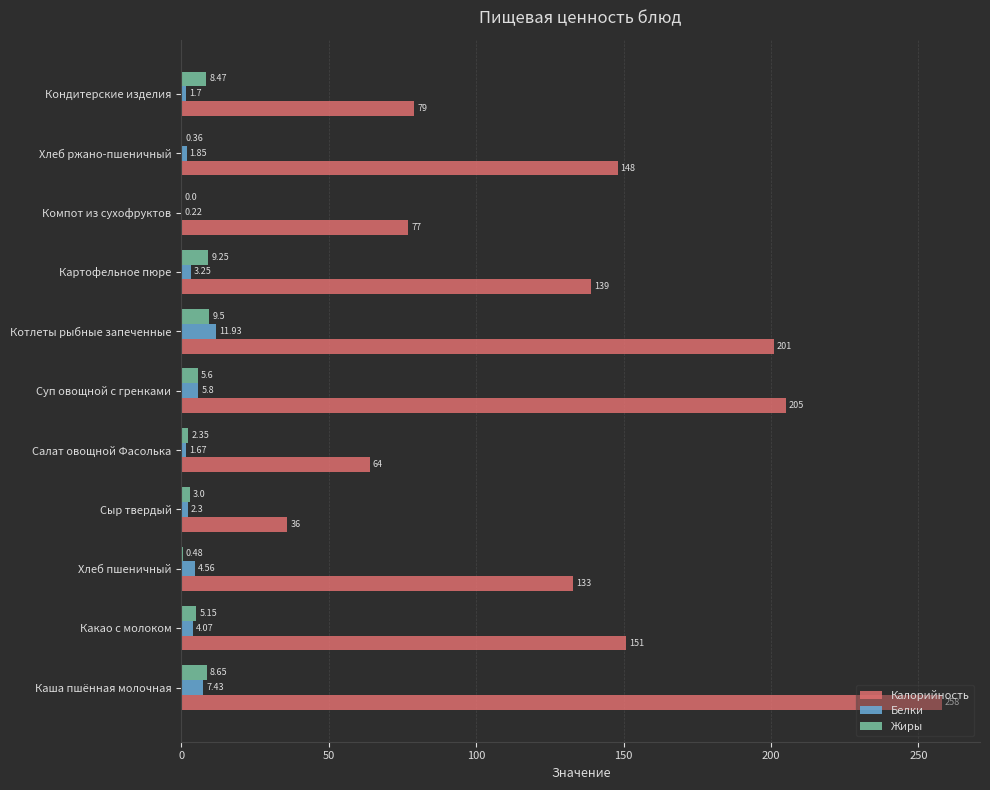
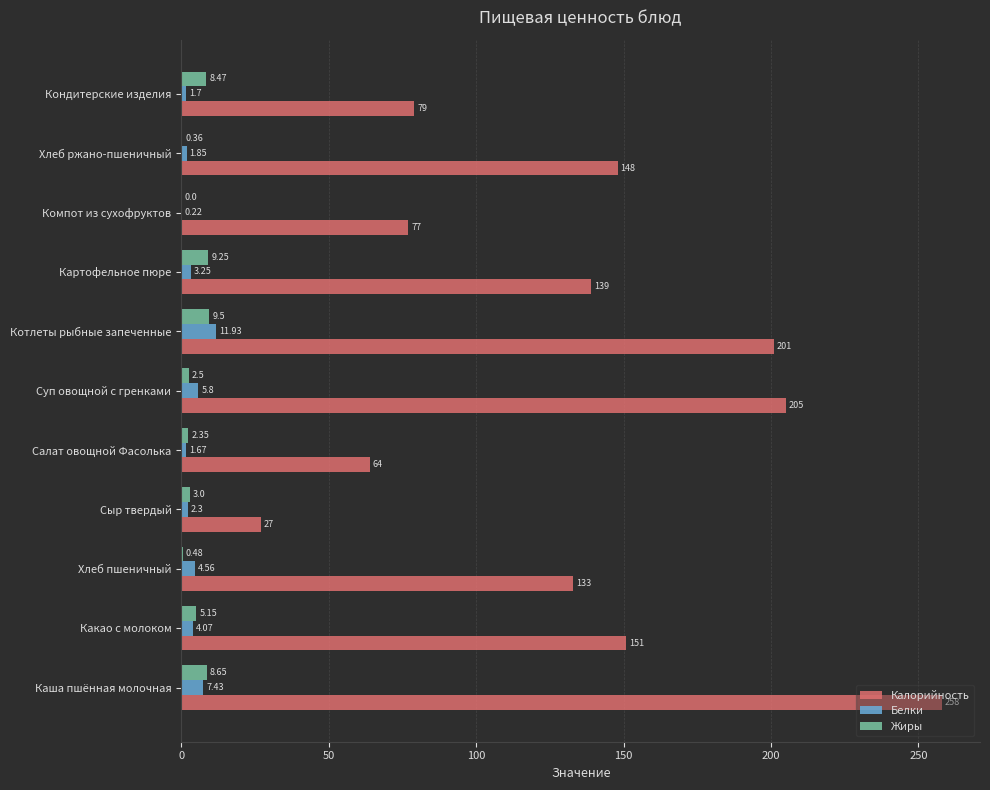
  {
    "Калорийность": {
      "Кондитерские изделия": 79,
      "Хлеб ржано-пшеничный": 148,
      "Компот из сухофруктов": 77,
      "Картофельное пюре": 139,
      "Котлеты рыбные запеченные": 201,
      "Суп овощной с гренками": 205,
      "Салат овощной Фасолька": 64,
-     "Сыр твердый": 36,
+     "Сыр твердый": 27,
      "Хлеб пшеничный": 133,
      "Какао с молоком": 151
    },
    "Белки": {
      "Кондитерские изделия": 1.7,
      "Хлеб ржано-пшеничный": 1.85,
      "Компот из сухофруктов": 0.22,
      "Картофельное пюре": 3.25,
      "Котлеты рыбные запеченные": 11.93,
      "Суп овощной с гренками": 5.8,
      "Салат овощной Фасолька": 1.67,
      "Сыр твердый": 2.3,
      "Хлеб пшеничный": 4.56,
      "Какао с молоком": 4.07,
      "Каша пшённая молочная": 7.43
    },
    "Жиры": {
      "Кондитерские изделия": 8.47,
      "Хлеб ржано-пшеничный": 0.36,
      "Компот из сухофруктов": 0.0,
      "Картофельное пюре": 9.25,
      "Котлеты рыбные запеченные": 9.5,
-     "Суп овощной с гренками": 5.6,
+     "Суп овощной с гренками": 2.5,
      "Салат овощной Фасолька": 2.35,
      "Сыр твердый": 3.0,
      "Хлеб пшеничный": 0.48,
      "Какао с молоком": 5.15,
      "Каша пшённая молочная": 8.65
    }
  }
